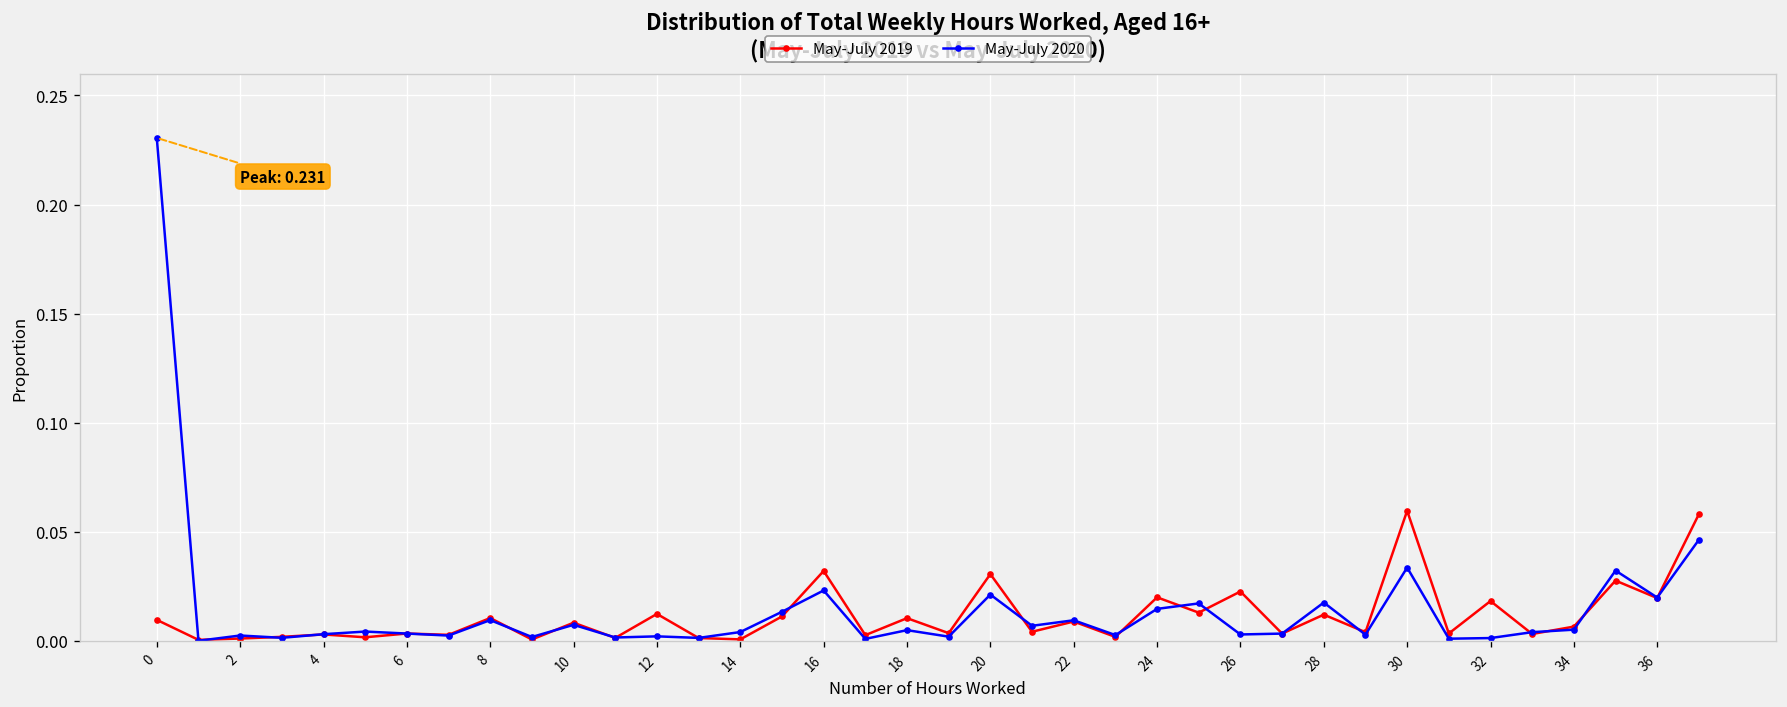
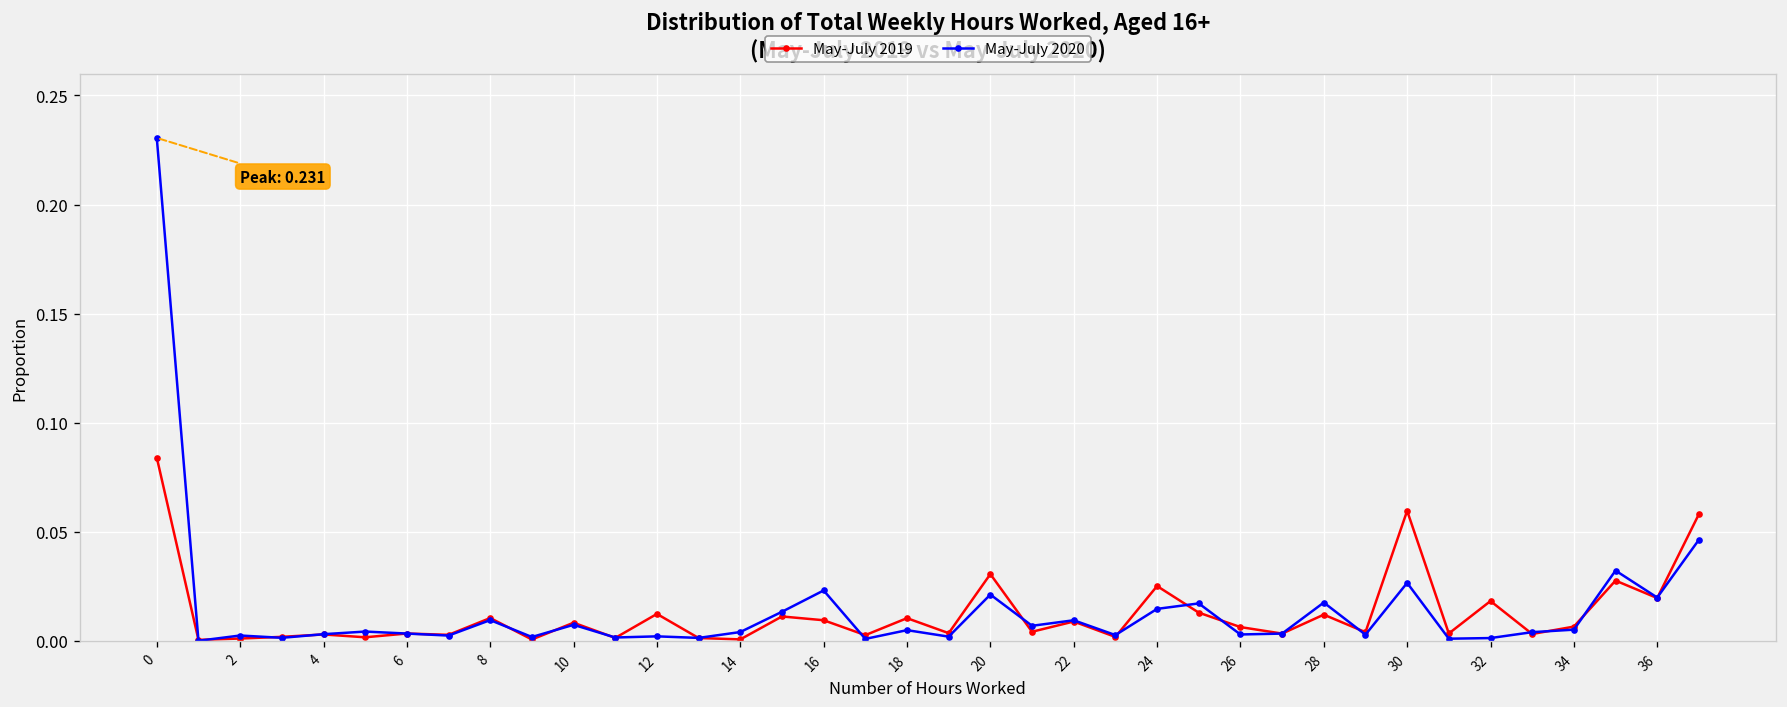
  {
    "May-July 2019": {
-     "0": 0.010,
+     "0": 0.084,
      "12": 0.012,
      "14": 0.001,
-     "16": 0.032,
+     "16": 0.009,
      "18": 0.010,
      "20": 0.031,
-     "24": 0.020,
-     "26": 0.023,
+     "24": 0.025,
+     "26": 0.006,
      "28": 0.012,
      "30": 0.060,
      "32": 0.018,
      "34": 0.006
    },
    "May-July 2020": {
      "12": 0.002,
      "14": 0.004,
      "16": 0.023,
      "18": 0.005,
      "20": 0.021,
      "24": 0.015,
      "26": 0.003,
      "28": 0.018,
-     "30": 0.034,
+     "30": 0.027,
      "32": 0.001,
      "34": 0.005
    }
  }
